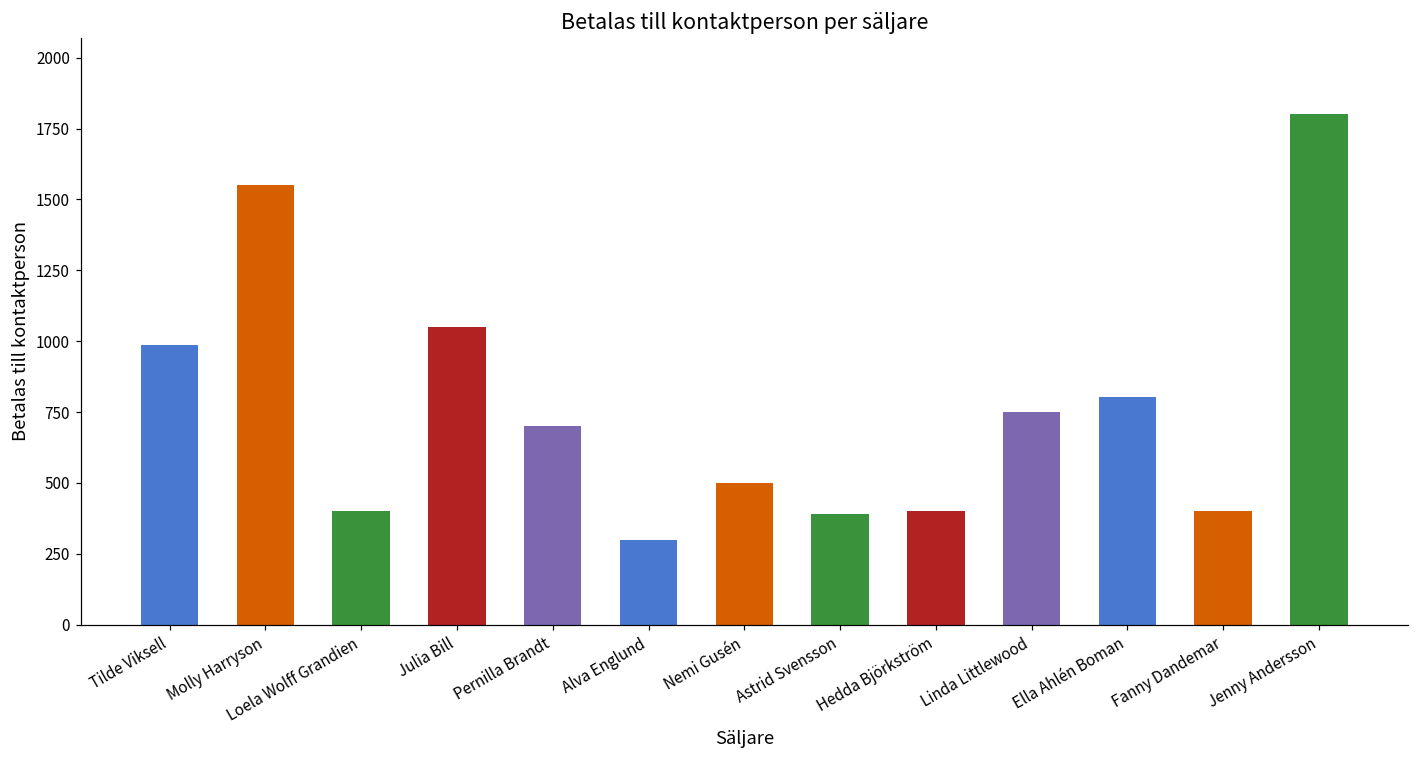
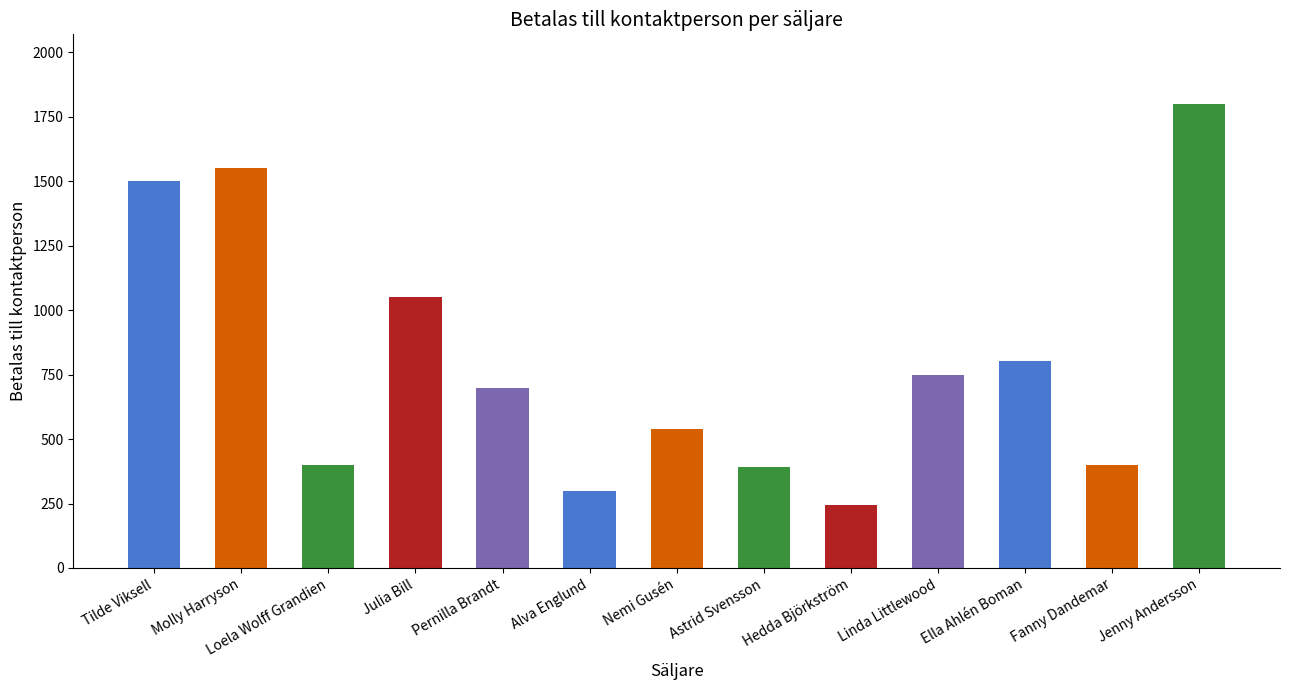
  {
-   "Tilde Viksell": 990,
+   "Tilde Viksell": 1500,
    "Molly Harryson": 1550,
    "Loela Wolff Grandien": 400,
    "Julia Bill": 1050,
    "Pernilla Brandt": 700,
    "Alva Englund": 300,
-   "Nemi Gusén": 500,
+   "Nemi Gusén": 540,
    "Astrid Svensson": 390,
-   "Hedda Björkström": 400,
+   "Hedda Björkström": 250,
    "Linda Littlewood": 750,
    "Ella Ahlén Boman": 800,
    "Fanny Dandemar": 400,
    "Jenny Andersson": 1800
  }
